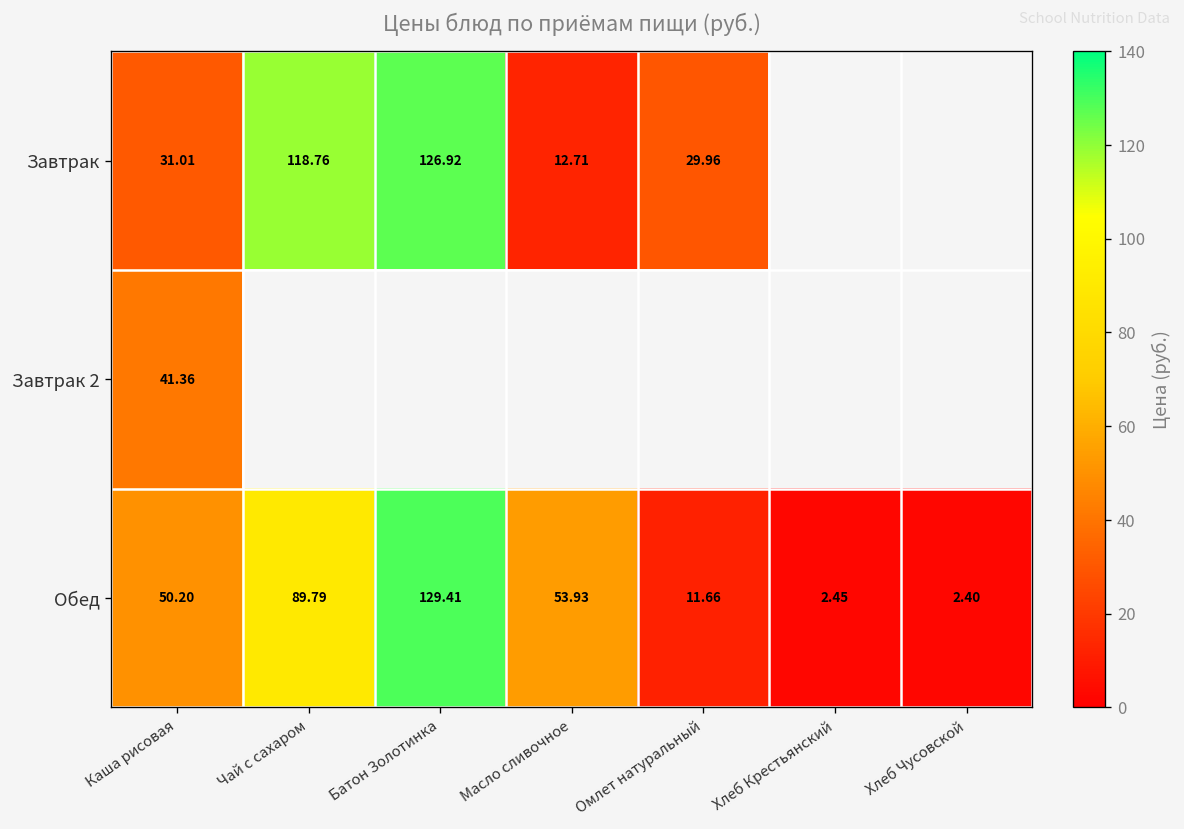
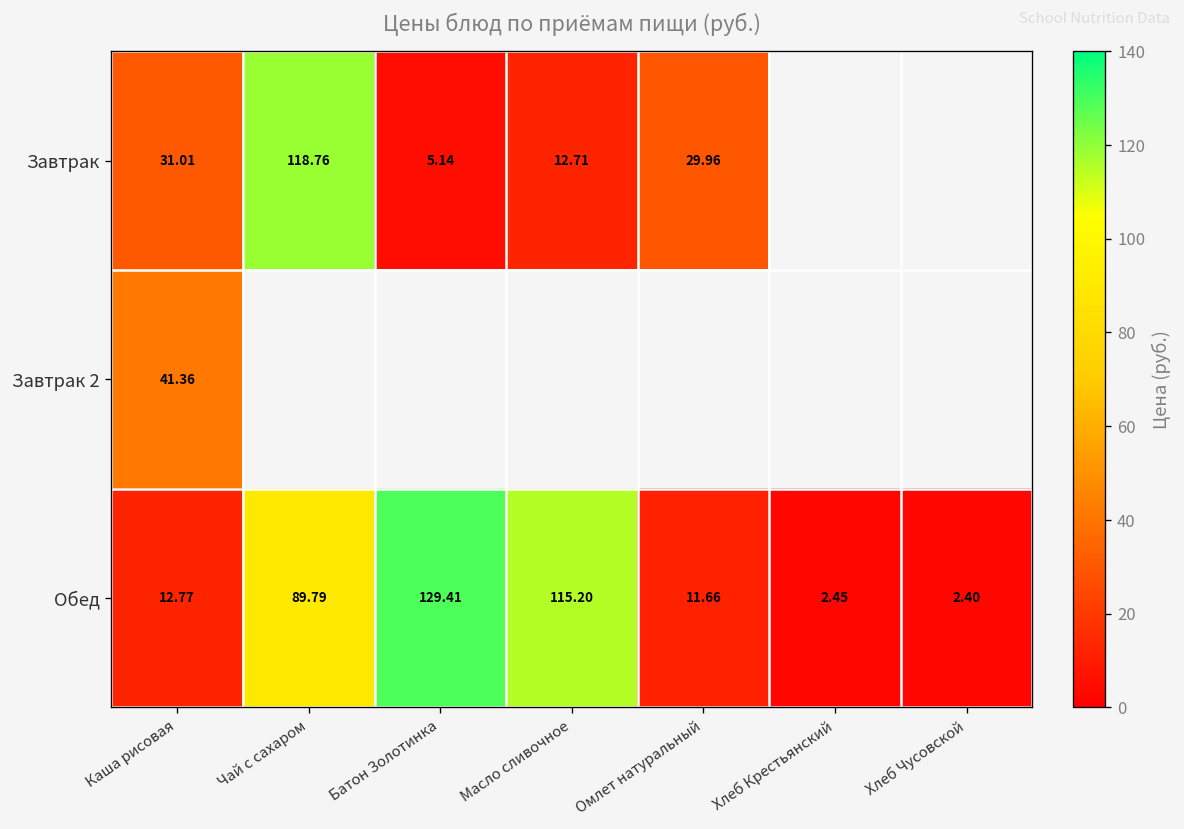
  {
    "Завтрак": {
      "Каша рисовая": 31.01,
      "Чай с сахаром": 118.76,
-     "Батон Золотинка": 126.92,
+     "Батон Золотинка": 5.14,
      "Масло сливочное": 12.71,
      "Омлет натуральный": 29.96
    },
    "Завтрак 2": {
      "Каша рисовая": 41.36
    },
    "Обед": {
-     "Каша рисовая": 50.20,
+     "Каша рисовая": 12.77,
      "Чай с сахаром": 89.79,
      "Батон Золотинка": 129.41,
-     "Масло сливочное": 53.93,
+     "Масло сливочное": 115.20,
      "Омлет натуральный": 11.66,
      "Хлеб Крестьянский": 2.45,
      "Хлеб Чусовской": 2.40
    }
  }
